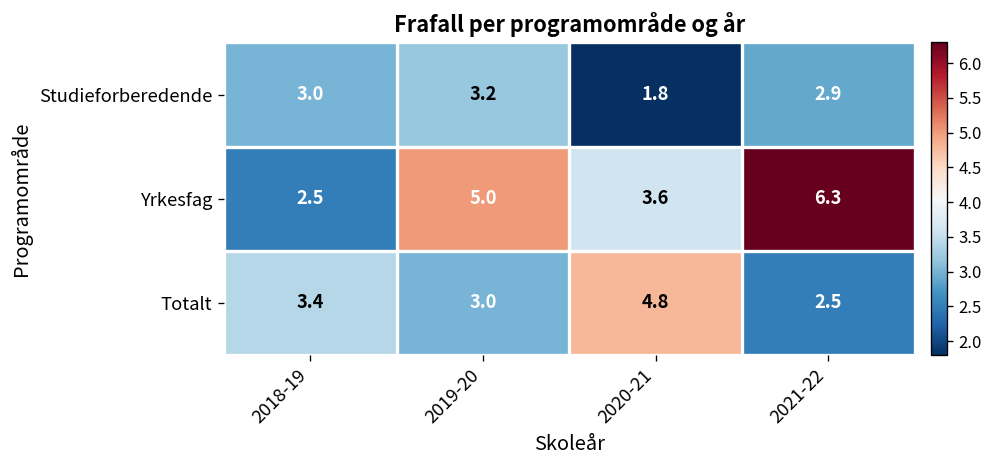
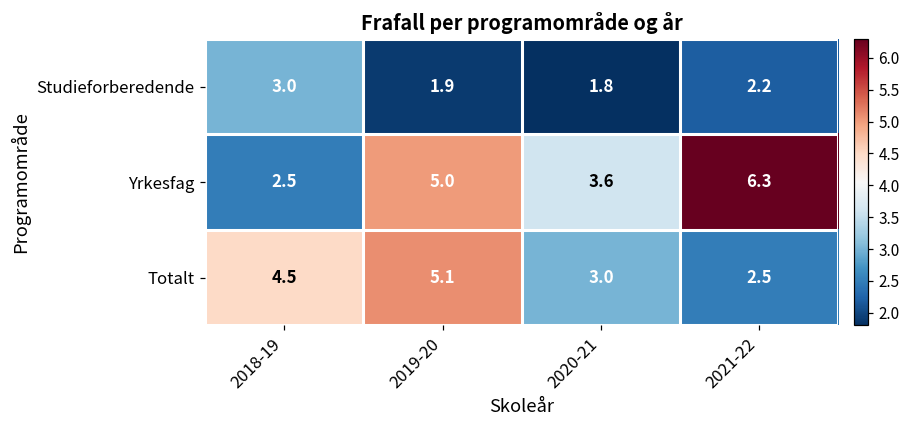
  {
    "Studieforberedende": {
      "2018-19": 3.0,
-     "2019-20": 3.2,
+     "2019-20": 1.9,
      "2020-21": 1.8,
-     "2021-22": 2.9
+     "2021-22": 2.2
    },
    "Yrkesfag": {
      "2018-19": 2.5,
      "2019-20": 5.0,
      "2020-21": 3.6,
      "2021-22": 6.3
    },
    "Totalt": {
-     "2018-19": 3.4,
-     "2019-20": 3.0,
-     "2020-21": 4.8,
+     "2018-19": 4.5,
+     "2019-20": 5.1,
+     "2020-21": 3.0,
      "2021-22": 2.5
    }
  }
